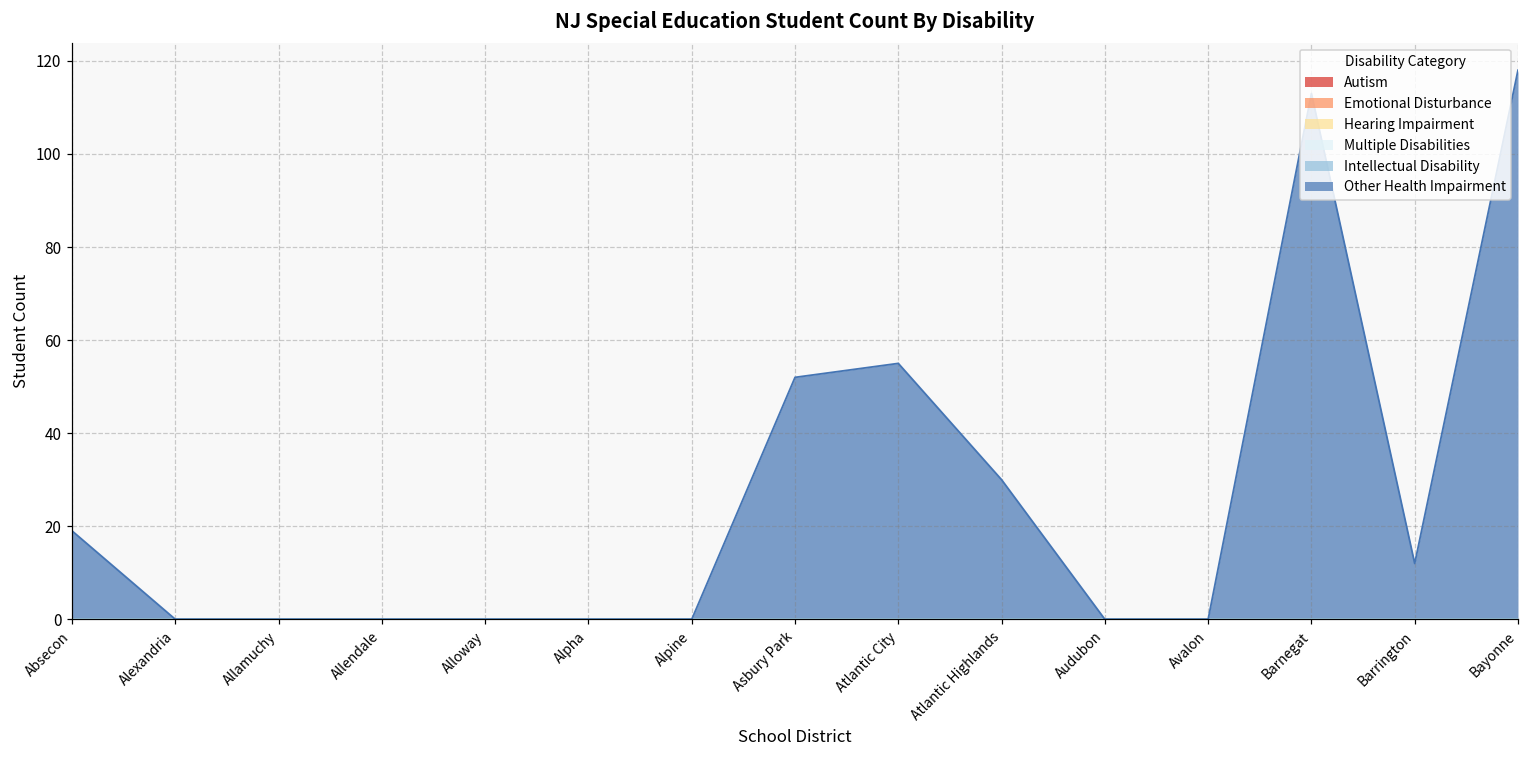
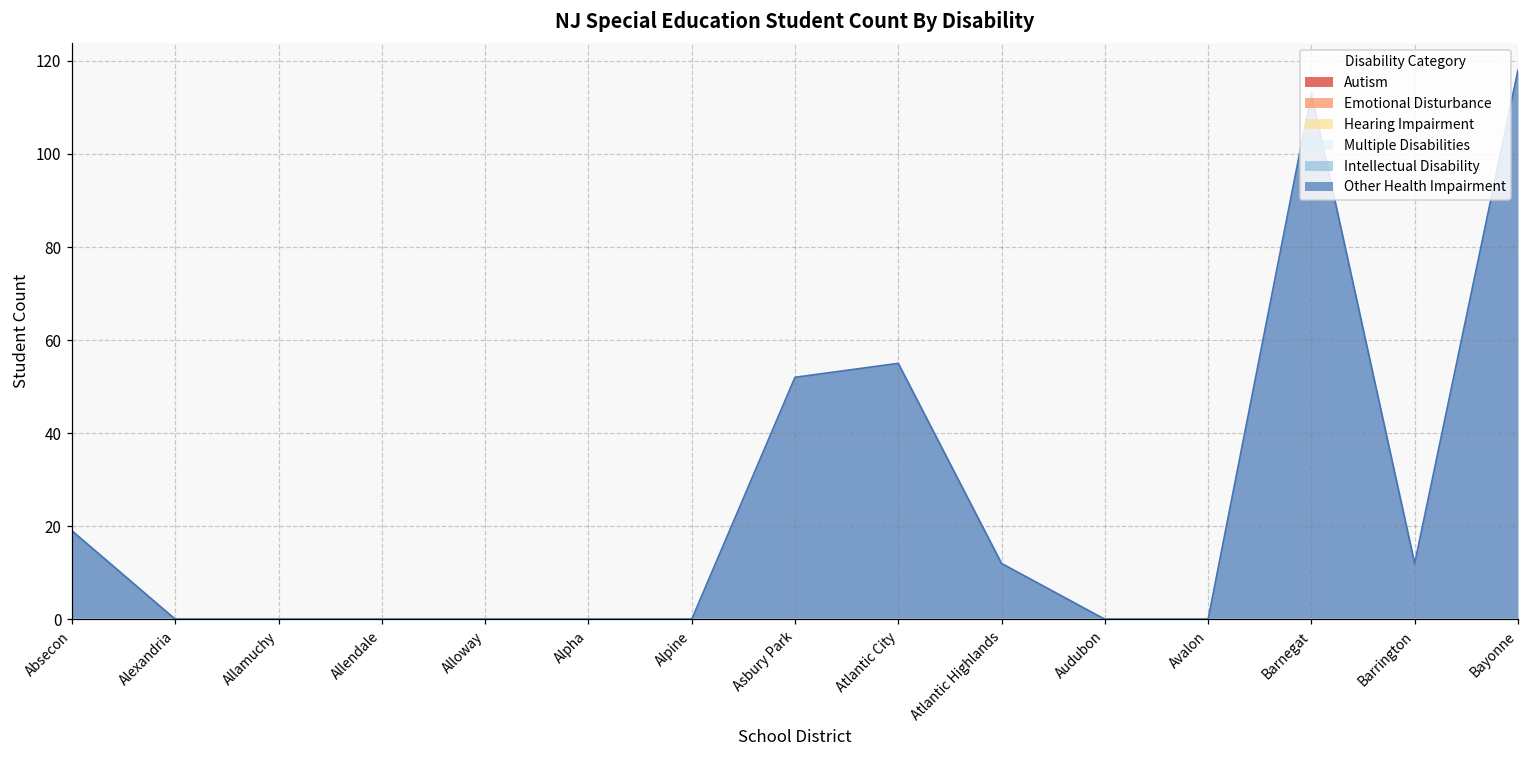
  {
    "Intellectual Disability": {
      "Absecon": 0,
      "Asbury Park": 0,
      "Atlantic City": 0,
      "Atlantic Highlands": 0,
      "Barnegat": 0,
      "Barrington": 0,
      "Bayonne": 0
    },
    "Other Health Impairment": {
      "Absecon": 19,
      "Asbury Park": 52,
      "Atlantic City": 55,
-     "Atlantic Highlands": 30,
+     "Atlantic Highlands": 12,
      "Barrington": 12,
      "Bayonne": 118
    }
  }
